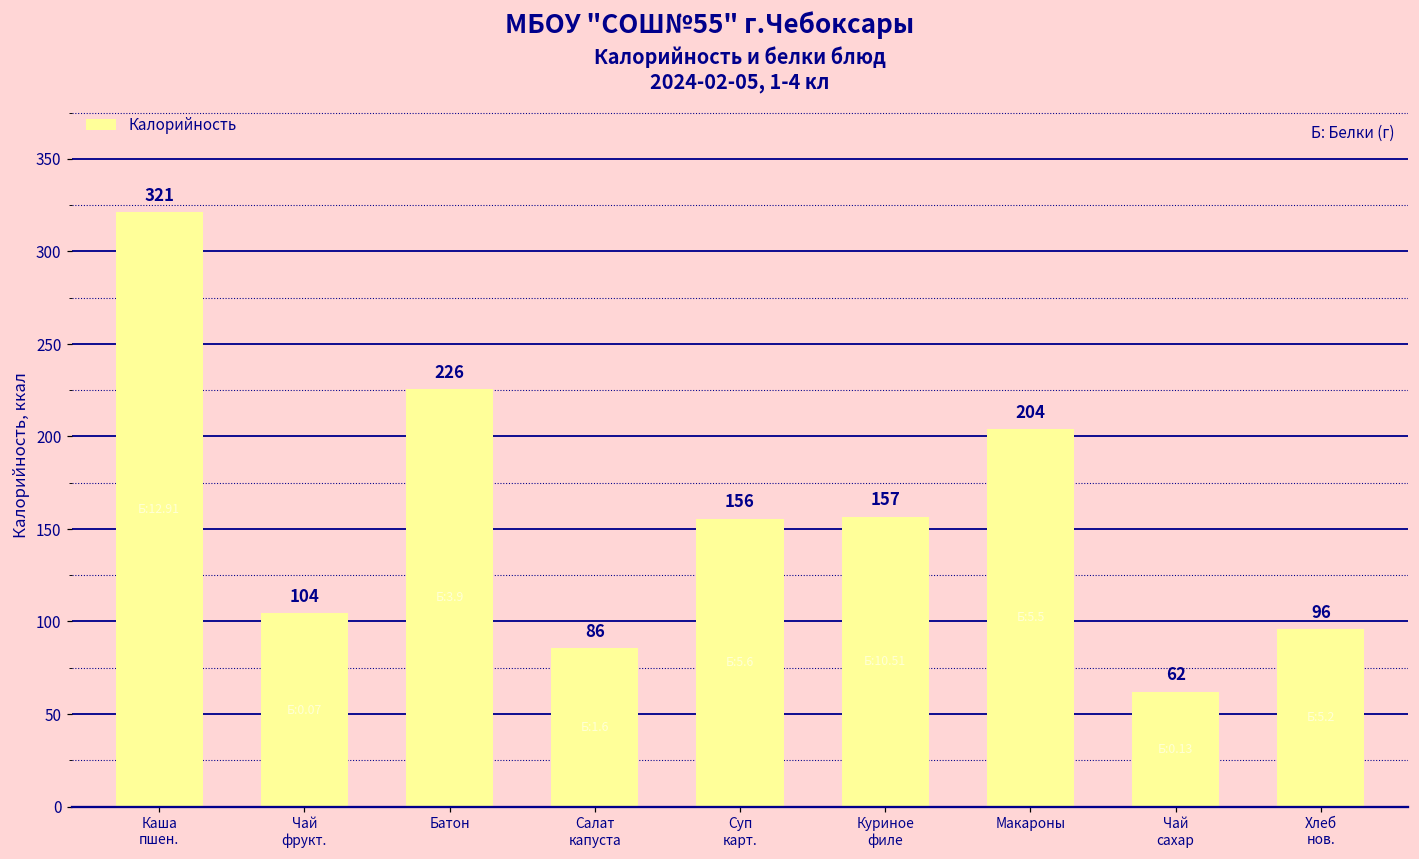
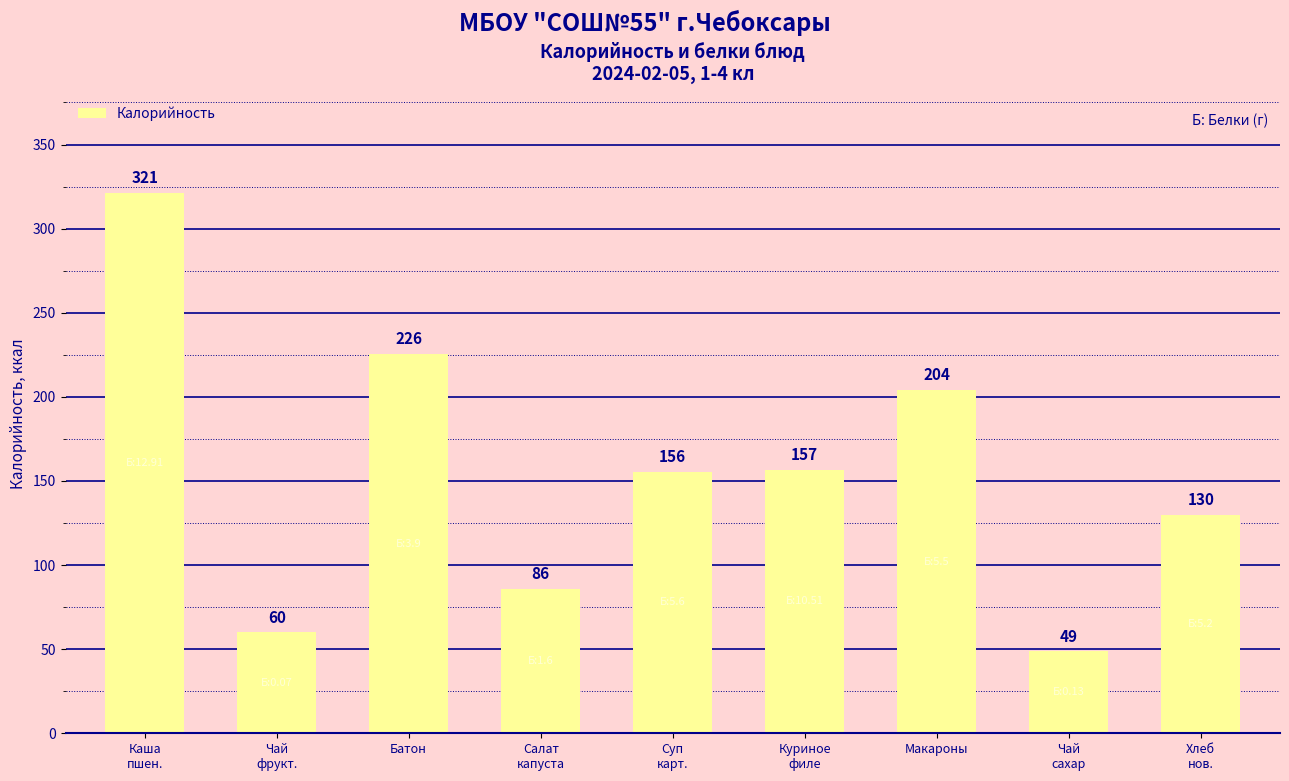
  {
    "Каша пшен.": 321,
-   "Чай фрукт.": 104,
+   "Чай фрукт.": 60,
    "Батон": 226,
    "Салат капуста": 86,
    "Суп карт.": 156,
    "Куриное филе": 157,
    "Макароны": 204,
-   "Чай сахар": 62,
-   "Хлеб нов.": 96
+   "Чай сахар": 49,
+   "Хлеб нов.": 130
  }
